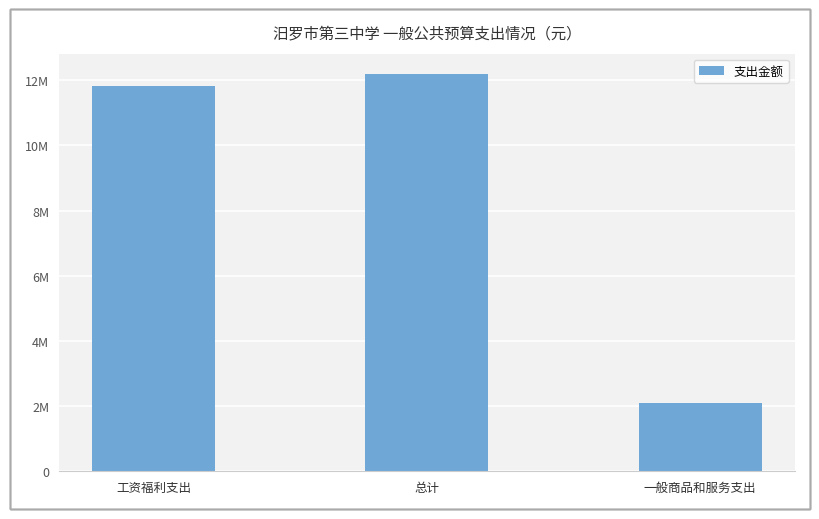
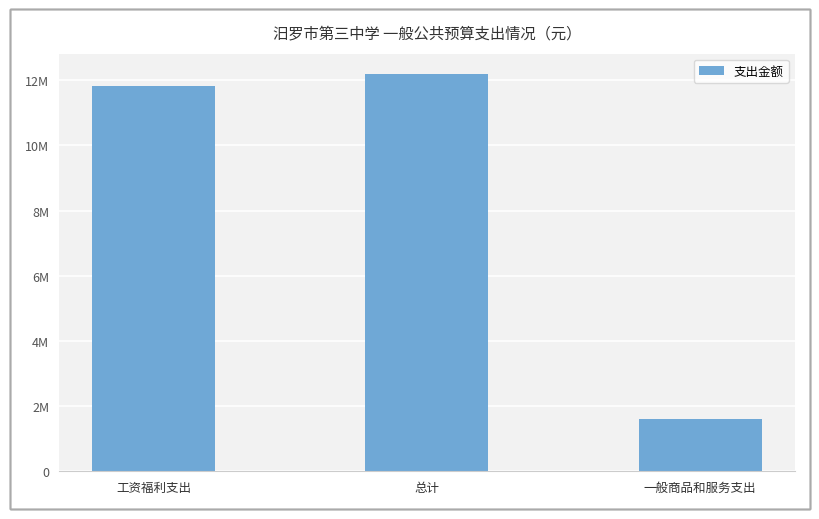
  {
    "工资福利支出": 11800000,
    "总计": 12200000,
-   "一般商品和服务支出": 2100000
+   "一般商品和服务支出": 1600000
  }
